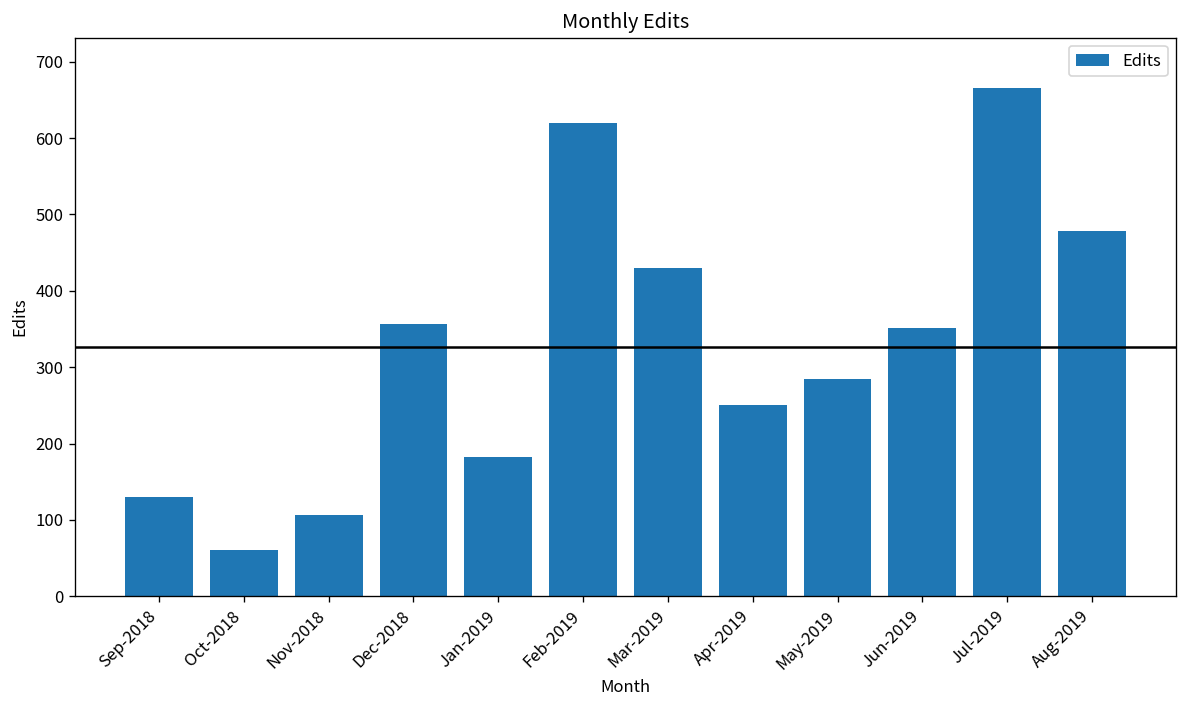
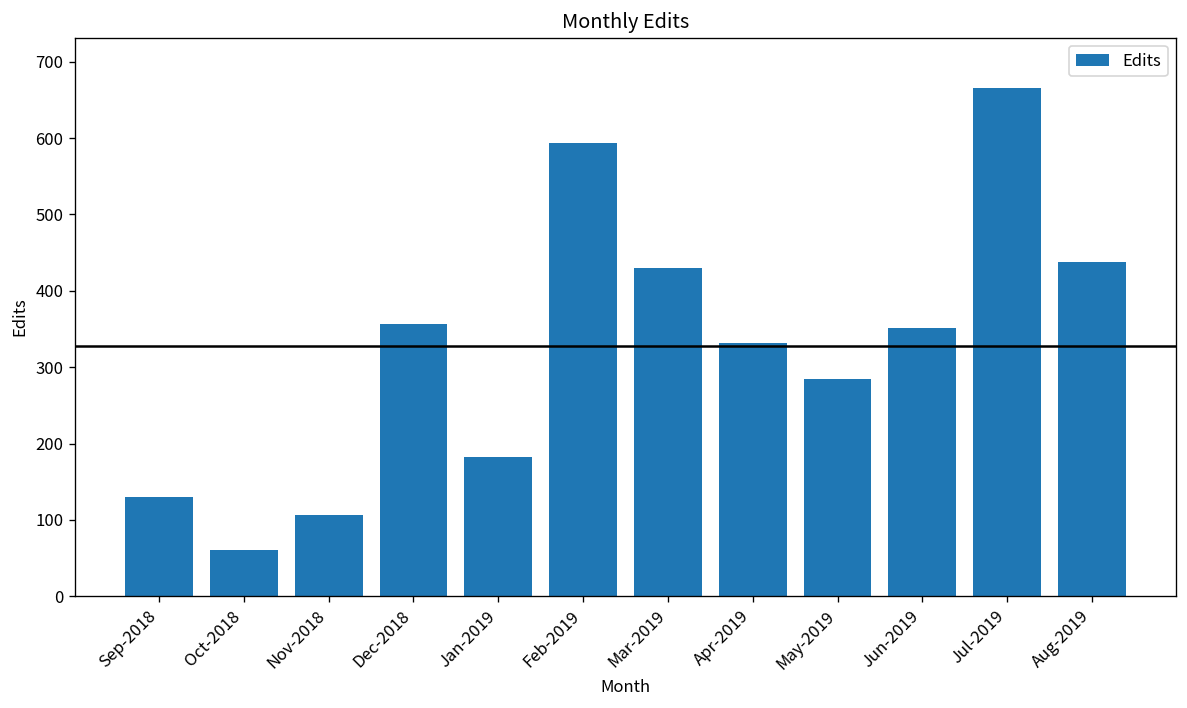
  {
    "Sep-2018": 130,
    "Oct-2018": 60,
    "Nov-2018": 110,
    "Dec-2018": 360,
    "Jan-2019": 180,
-   "Feb-2019": 620,
+   "Feb-2019": 590,
    "Mar-2019": 430,
-   "Apr-2019": 250,
+   "Apr-2019": 330,
    "May-2019": 290,
    "Jun-2019": 350,
    "Jul-2019": 670,
-   "Aug-2019": 480
+   "Aug-2019": 440
  }
